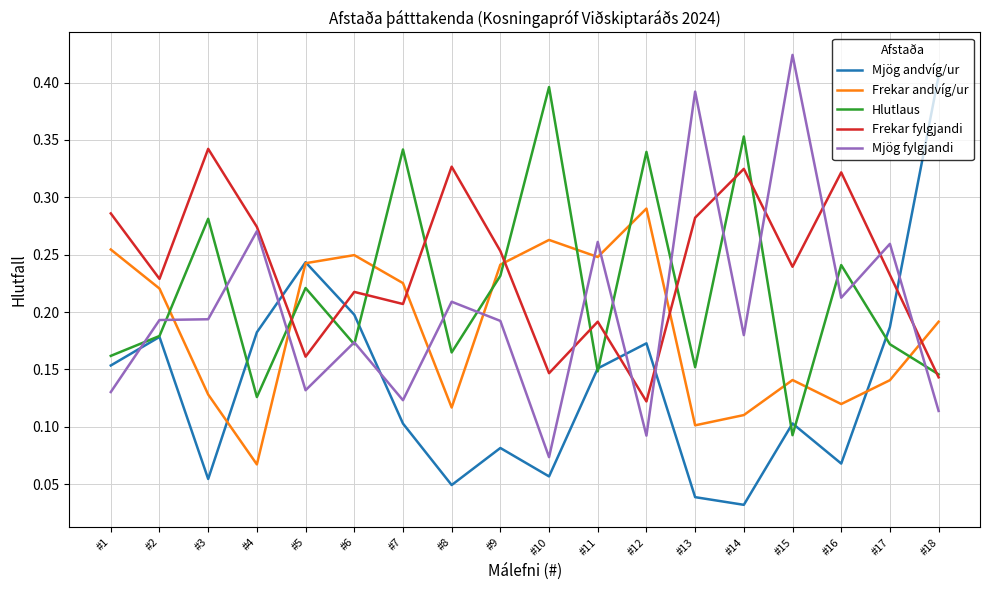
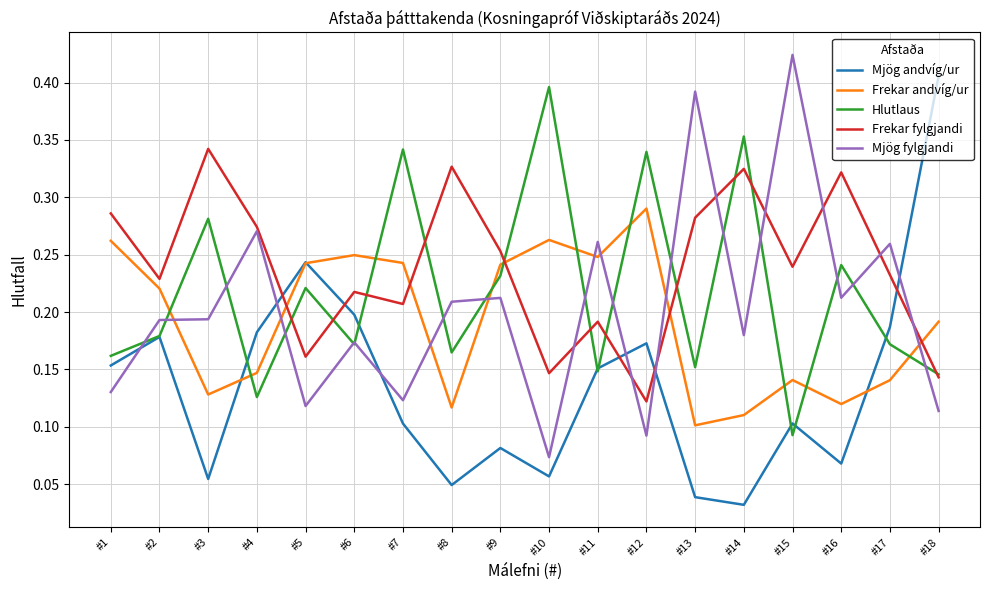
  {
    "Mjög andvíg/ur": {
      "#1": 0.153,
      "#3": 0.055,
      "#4": 0.182,
      "#6": 0.198,
      "#7": 0.103,
      "#8": 0.049,
      "#9": 0.082,
      "#10": 0.057,
      "#11": 0.151,
      "#12": 0.173,
      "#13": 0.039,
      "#14": 0.032,
      "#15": 0.103,
      "#16": 0.068,
      "#17": 0.187
    },
    "Frekar andvíg/ur": {
-     "#1": 0.255,
+     "#1": 0.262,
      "#2": 0.220,
      "#3": 0.128,
-     "#4": 0.067,
+     "#4": 0.147,
      "#6": 0.250,
-     "#7": 0.225,
+     "#7": 0.243,
      "#8": 0.117,
      "#9": 0.241,
      "#10": 0.263,
      "#11": 0.248,
      "#12": 0.290,
      "#13": 0.101,
      "#14": 0.110,
      "#15": 0.141,
      "#16": 0.120,
      "#17": 0.141,
      "#18": 0.192
    },
    "Hlutlaus": {
      "#1": 0.162,
      "#3": 0.281,
      "#4": 0.126,
      "#5": 0.221,
      "#7": 0.342,
      "#8": 0.165,
      "#9": 0.232,
      "#10": 0.396,
      "#11": 0.148,
      "#12": 0.340,
      "#13": 0.152,
      "#14": 0.353,
      "#15": 0.093,
      "#16": 0.241,
      "#17": 0.172,
      "#18": 0.146
    },
    "Frekar fylgjandi": {
      "#1": 0.286,
      "#2": 0.229,
      "#3": 0.342,
      "#4": 0.274,
      "#5": 0.161,
      "#6": 0.218,
      "#7": 0.207,
      "#8": 0.327,
      "#9": 0.253,
      "#10": 0.147,
      "#11": 0.192,
      "#12": 0.122,
      "#13": 0.282,
      "#14": 0.325,
      "#15": 0.239,
      "#16": 0.322,
      "#17": 0.232,
      "#18": 0.143
    },
    "Mjög fylgjandi": {
      "#1": 0.130,
      "#2": 0.193,
      "#3": 0.194,
      "#4": 0.270,
-     "#5": 0.132,
+     "#5": 0.118,
      "#7": 0.123,
      "#8": 0.209,
-     "#9": 0.192,
+     "#9": 0.212,
      "#10": 0.074,
      "#11": 0.261,
      "#12": 0.092,
      "#13": 0.392,
      "#14": 0.180,
      "#15": 0.424,
      "#16": 0.212,
      "#17": 0.259,
      "#18": 0.114
    }
  }
